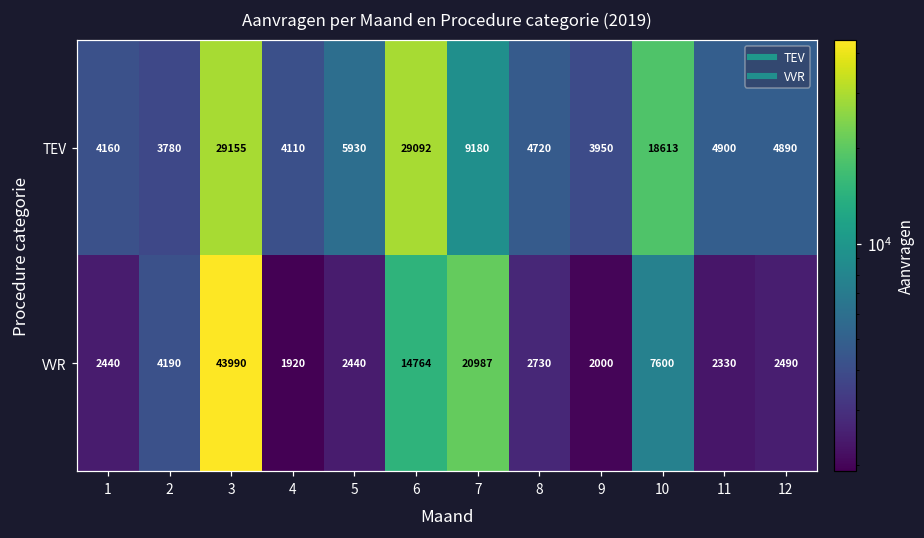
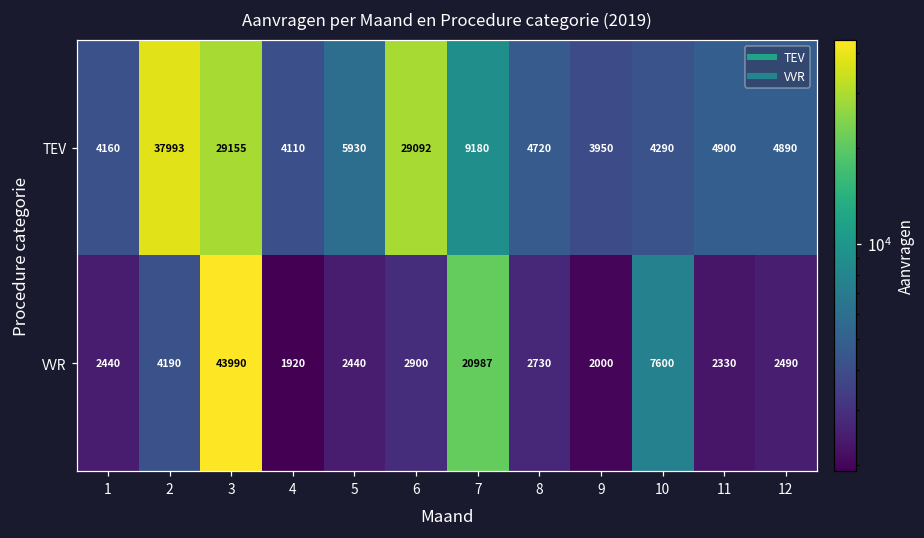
  {
    "TEV": {
      "1": 4160,
-     "2": 3780,
+     "2": 37993,
      "3": 29155,
      "4": 4110,
      "5": 5930,
      "6": 29092,
      "7": 9180,
      "8": 4720,
      "9": 3950,
-     "10": 18613,
+     "10": 4290,
      "11": 4900,
      "12": 4890
    },
    "VVR": {
      "1": 2440,
      "2": 4190,
      "3": 43990,
      "4": 1920,
      "5": 2440,
-     "6": 14764,
+     "6": 2900,
      "7": 20987,
      "8": 2730,
      "9": 2000,
      "10": 7600,
      "11": 2330,
      "12": 2490
    }
  }
